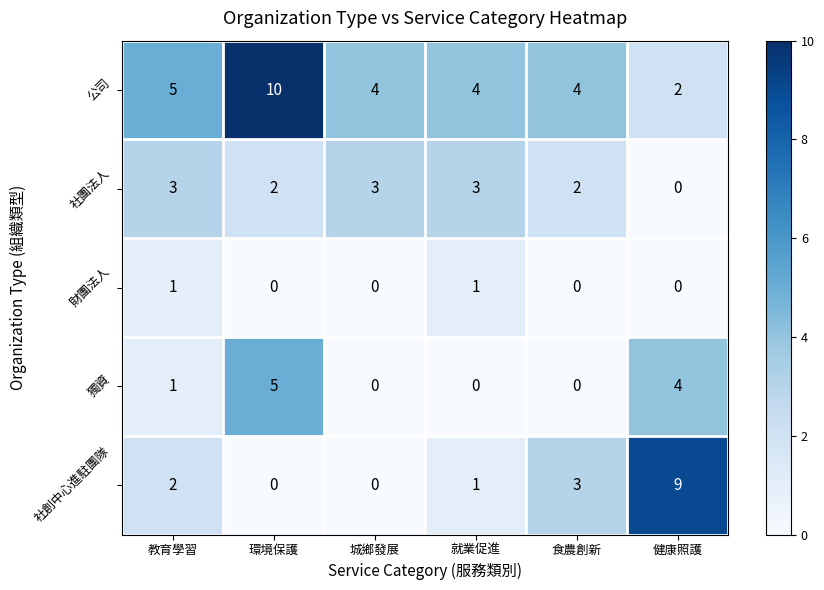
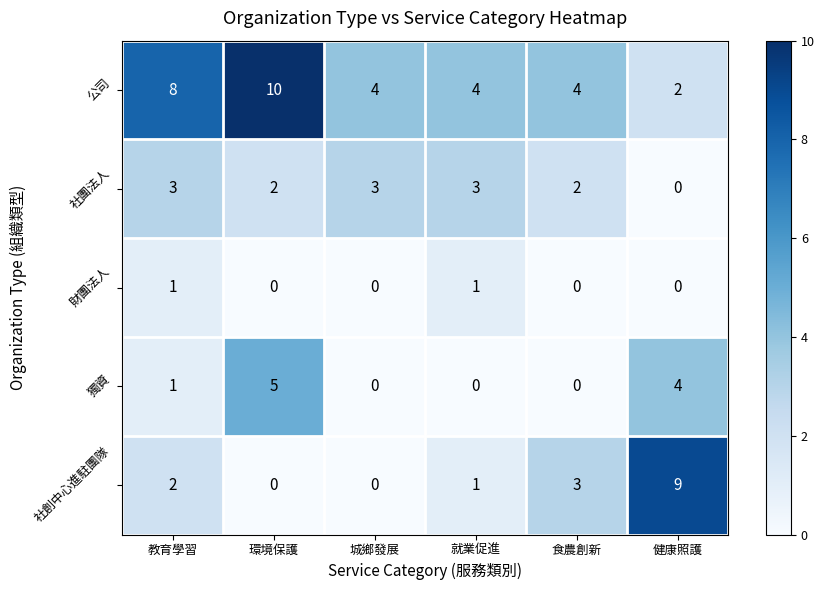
  {
    "公司": {
-     "教育學習": 5,
+     "教育學習": 8,
      "環境保護": 10,
      "城鄉發展": 4,
      "就業促進": 4,
      "食農創新": 4,
      "健康照護": 2
    },
    "社團法人": {
      "教育學習": 3,
      "環境保護": 2,
      "城鄉發展": 3,
      "就業促進": 3,
      "食農創新": 2,
      "健康照護": 0
    },
    "財團法人": {
      "教育學習": 1,
      "環境保護": 0,
      "城鄉發展": 0,
      "就業促進": 1,
      "食農創新": 0,
      "健康照護": 0
    },
    "獨資": {
      "教育學習": 1,
      "環境保護": 5,
      "城鄉發展": 0,
      "就業促進": 0,
      "食農創新": 0,
      "健康照護": 4
    },
    "社創中心進駐團隊": {
      "教育學習": 2,
      "環境保護": 0,
      "城鄉發展": 0,
      "就業促進": 1,
      "食農創新": 3,
      "健康照護": 9
    }
  }
